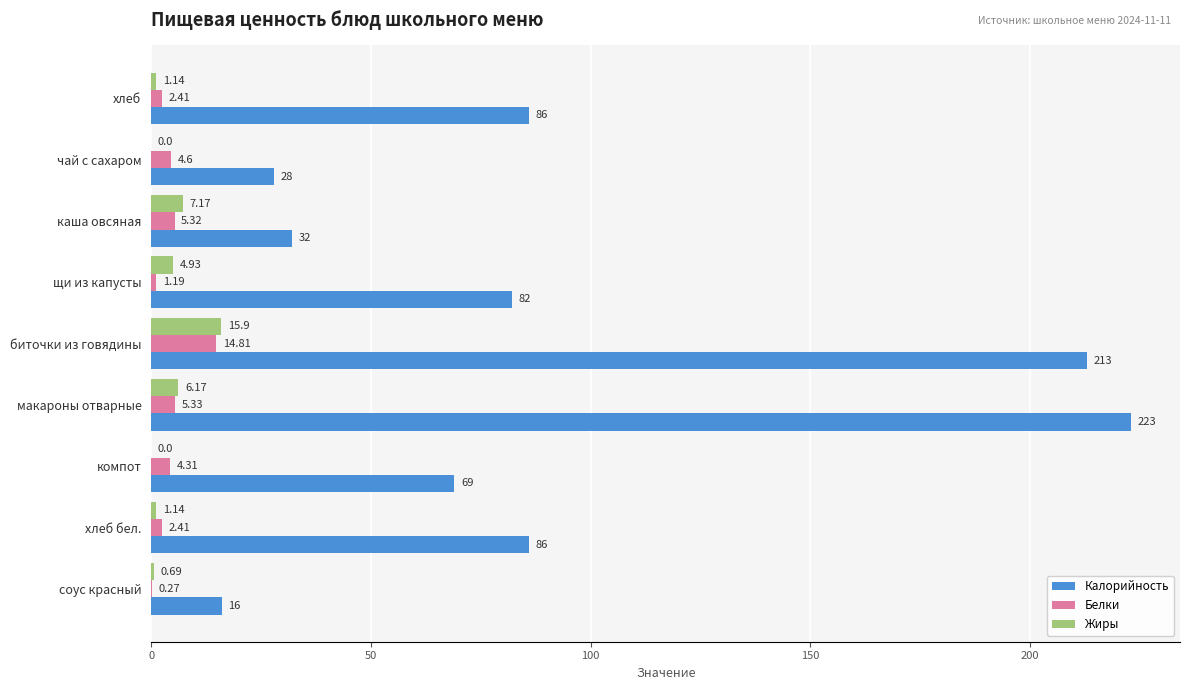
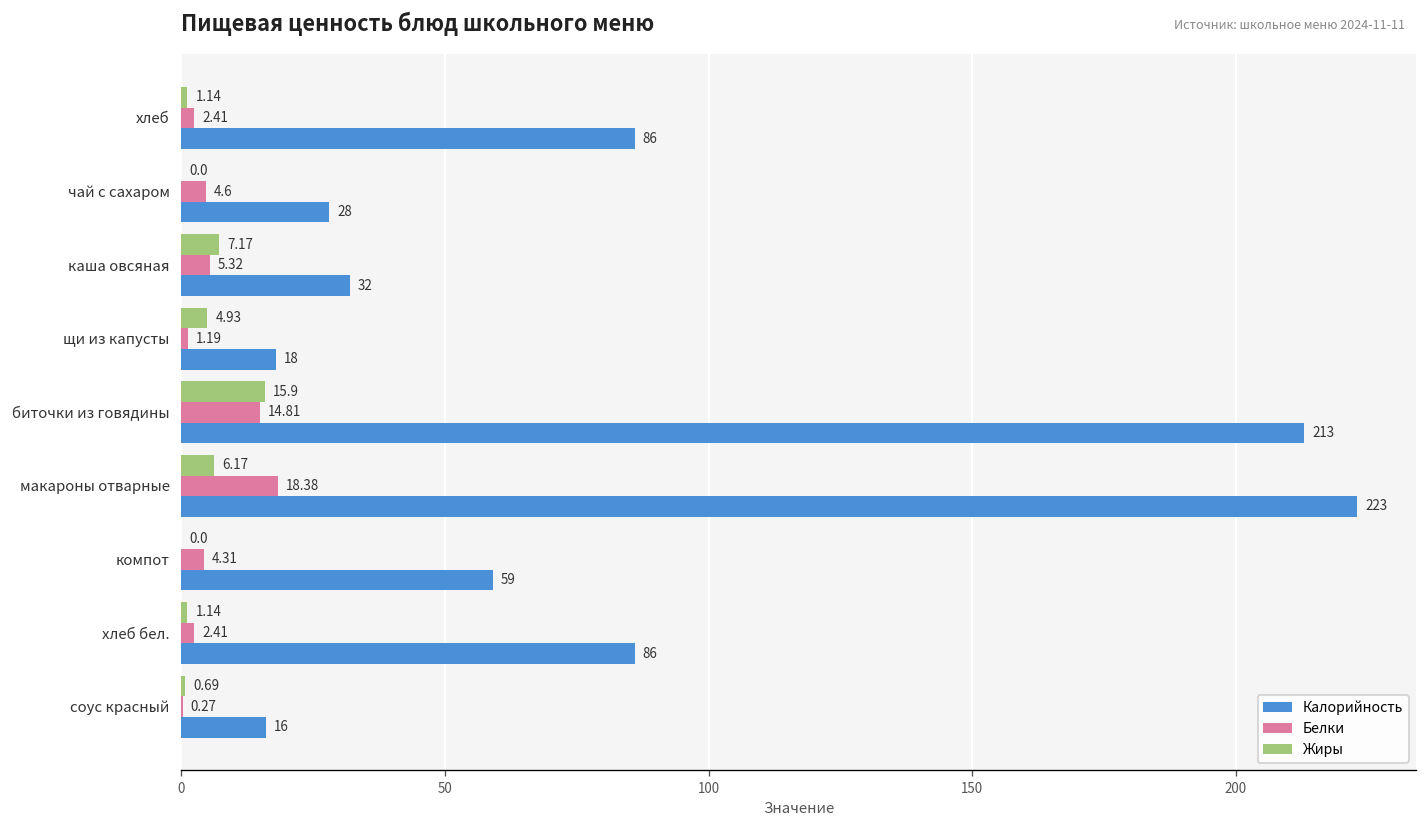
  {
    "Калорийность": {
      "хлеб": 86,
      "чай с сахаром": 28,
      "каша овсяная": 32,
-     "щи из капусты": 82,
+     "щи из капусты": 18,
      "биточки из говядины": 213,
      "макароны отварные": 223,
-     "компот": 69,
+     "компот": 59,
      "хлеб бел.": 86,
      "соус красный": 16
    },
    "Белки": {
      "хлеб": 2.41,
      "чай с сахаром": 4.6,
      "каша овсяная": 5.32,
      "щи из капусты": 1.19,
      "биточки из говядины": 14.81,
-     "макароны отварные": 5.33,
+     "макароны отварные": 18.38,
      "компот": 4.31,
      "хлеб бел.": 2.41,
      "соус красный": 0.27
    },
    "Жиры": {
      "хлеб": 1.14,
      "чай с сахаром": 0.0,
      "каша овсяная": 7.17,
      "щи из капусты": 4.93,
      "биточки из говядины": 15.9,
      "макароны отварные": 6.17,
      "компот": 0.0,
      "хлеб бел.": 1.14,
      "соус красный": 0.69
    }
  }
